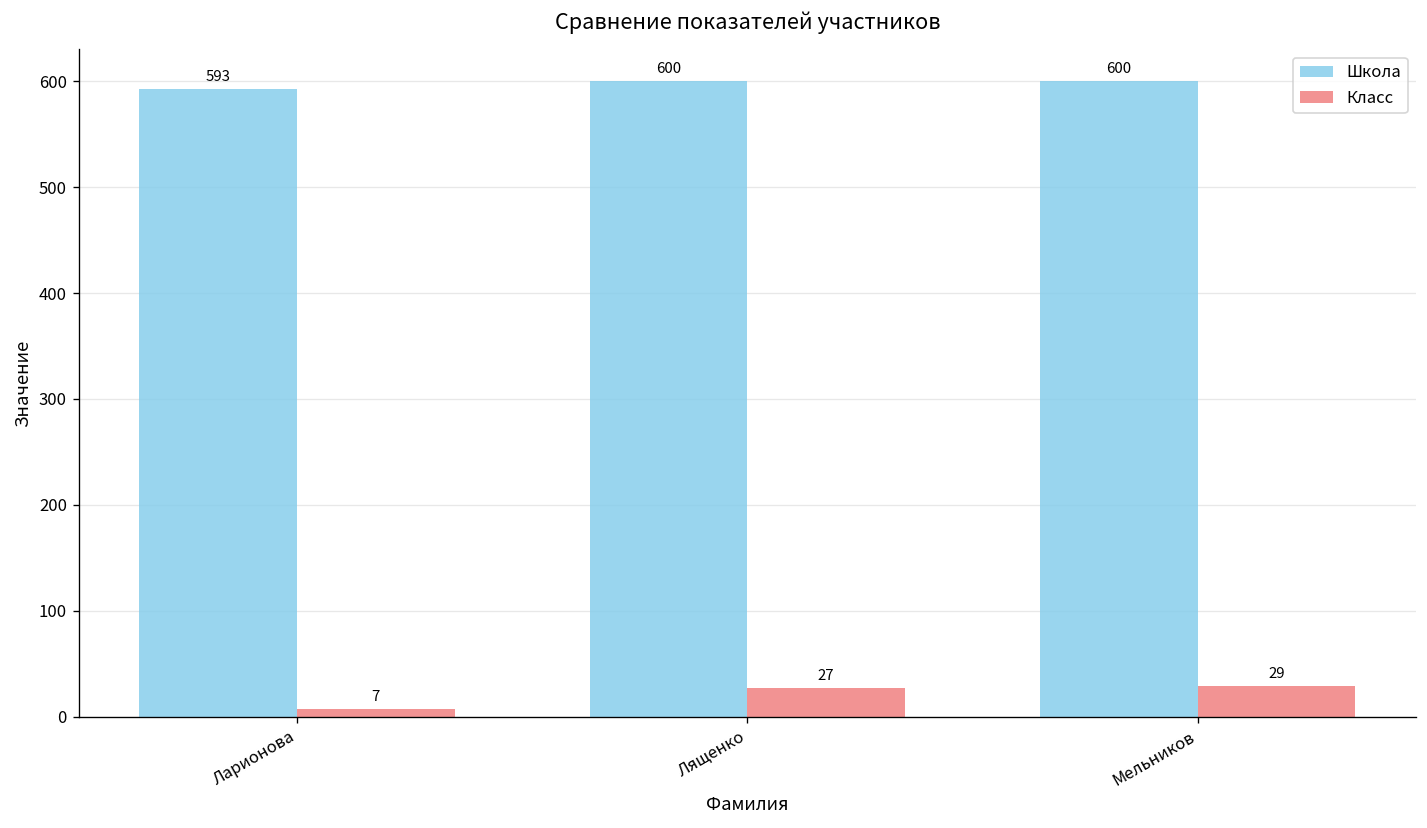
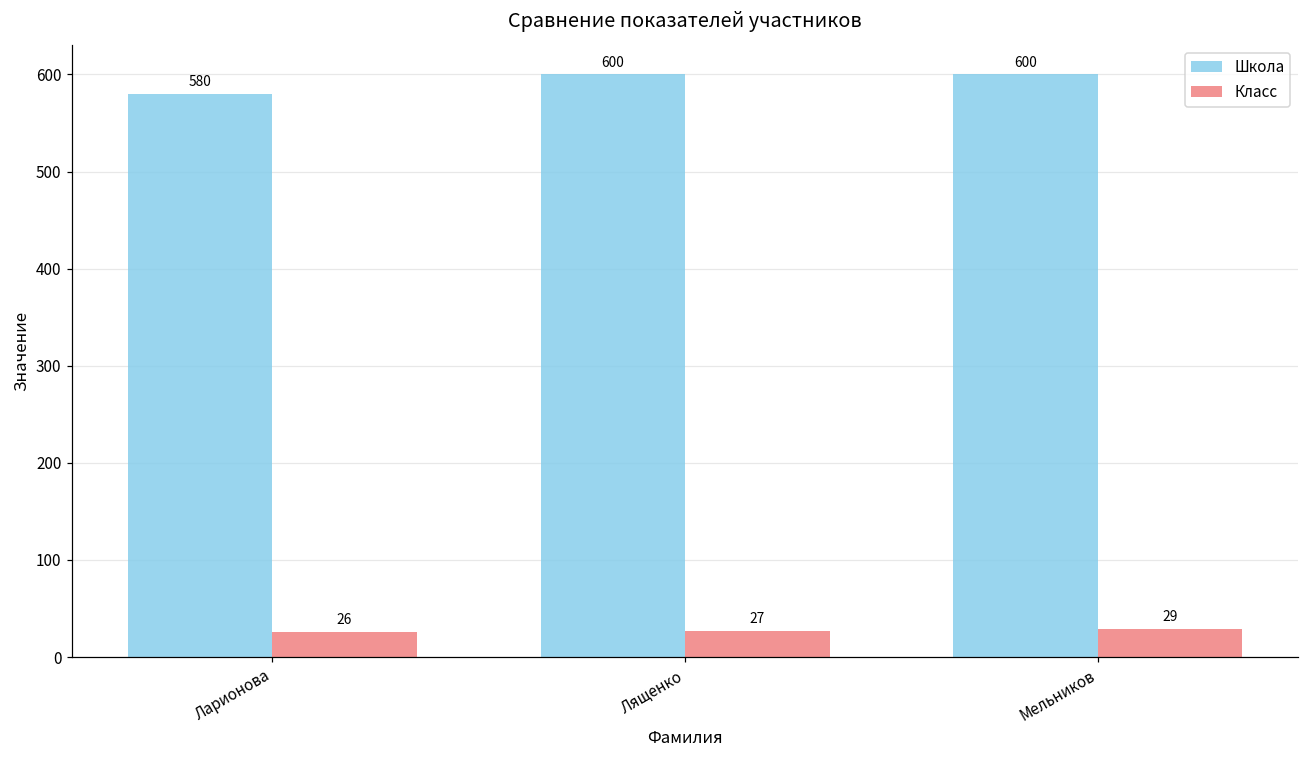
  {
    "Школа": {
-     "Ларионова": 593,
+     "Ларионова": 580,
      "Лященко": 600,
      "Мельников": 600
    },
    "Класс": {
-     "Ларионова": 7,
+     "Ларионова": 26,
      "Лященко": 27,
      "Мельников": 29
    }
  }
